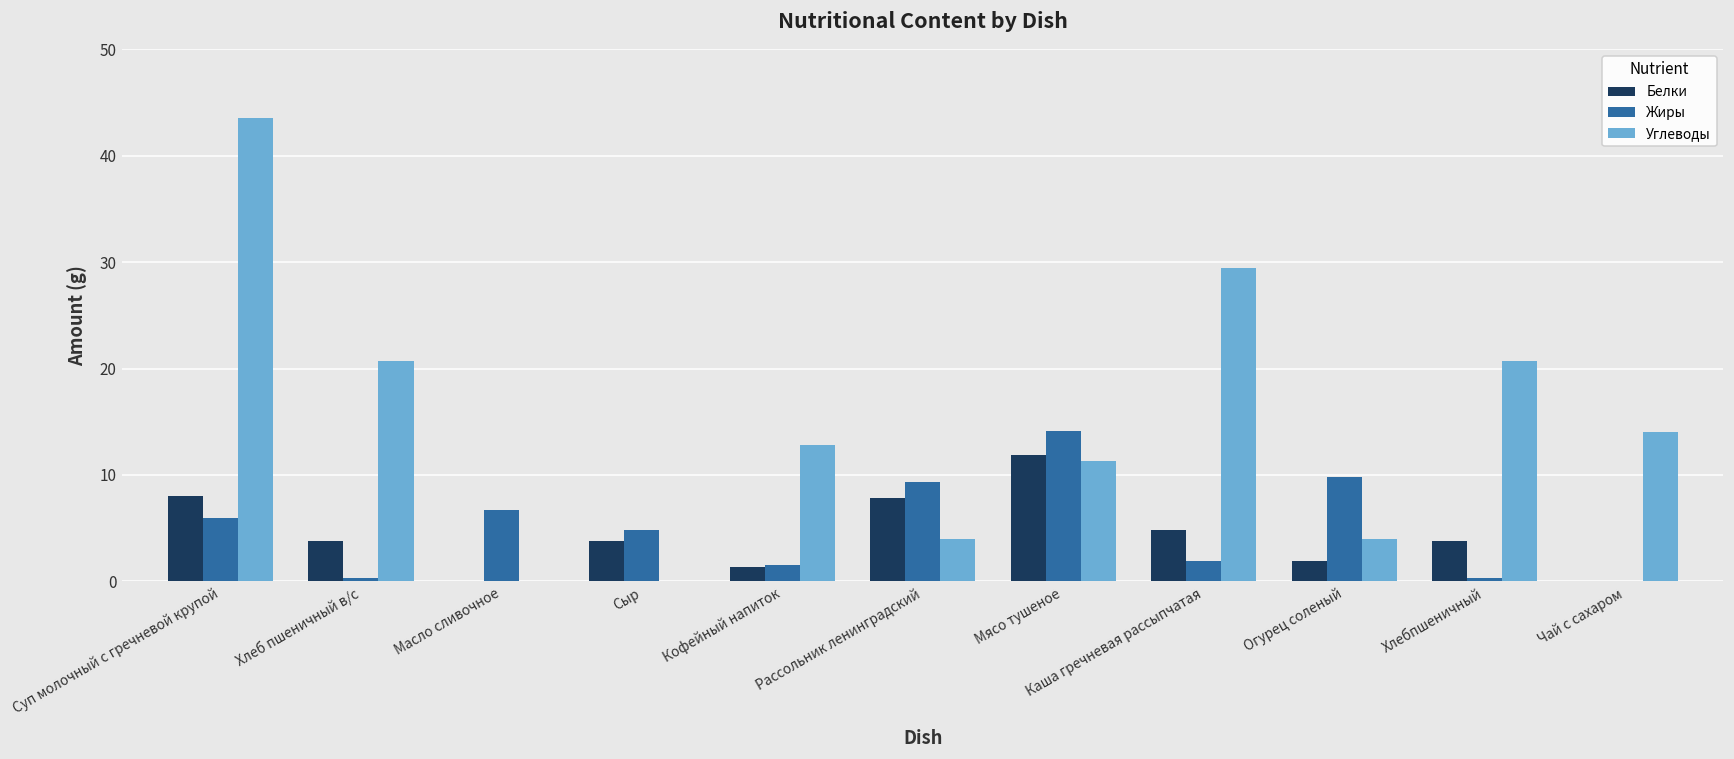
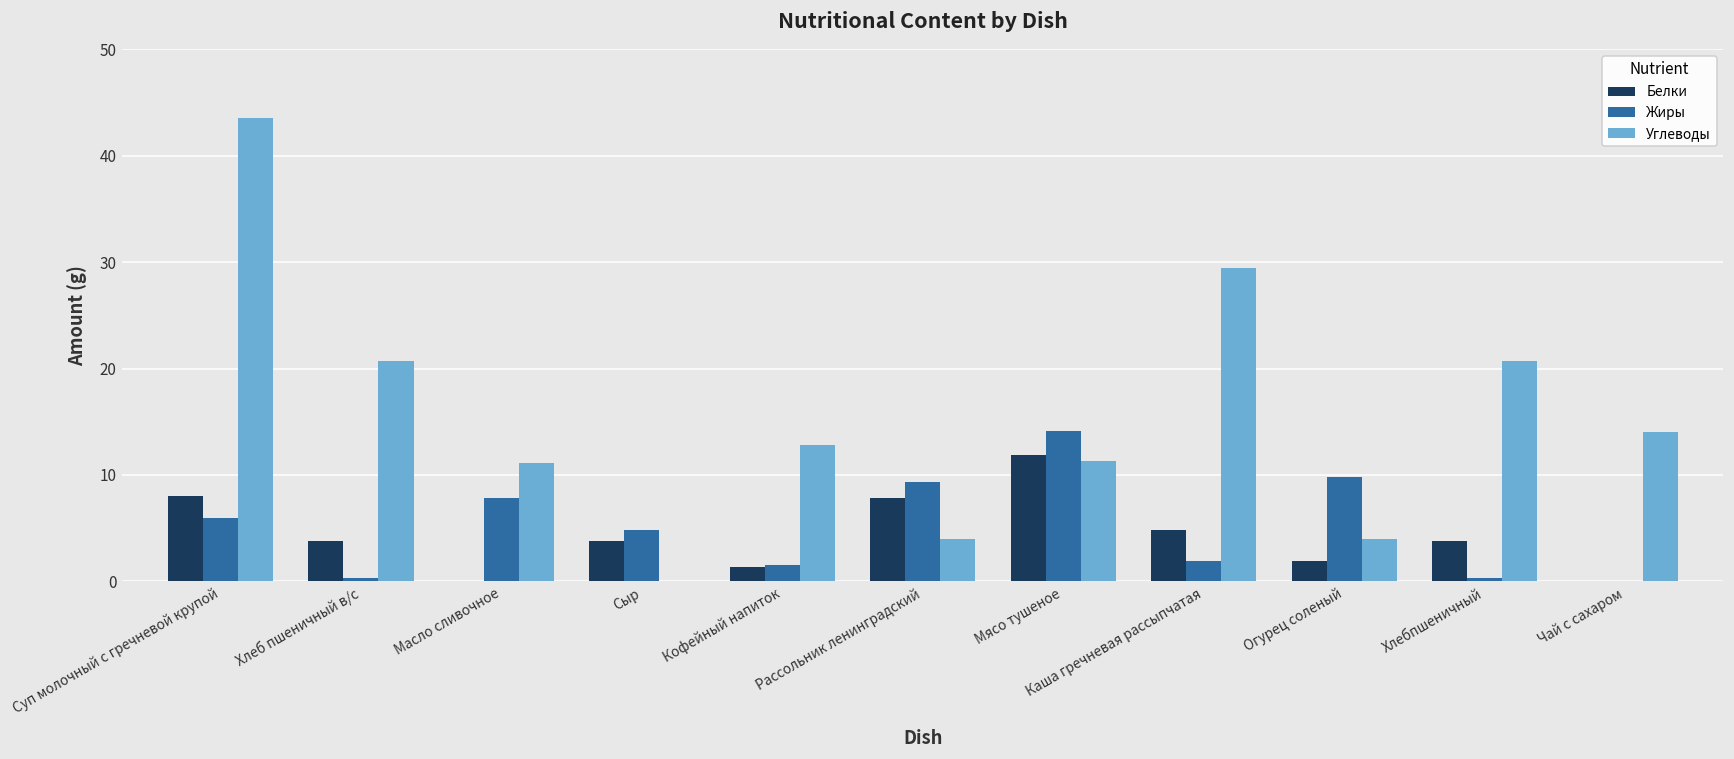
  {
    "Белки": {
      "Суп молочный с гречневой крупой": 8,
      "Хлеб пшеничный в/с": 4,
      "Сыр": 4,
      "Кофейный напиток": 1,
      "Рассольник ленинградский": 8,
      "Мясо тушеное": 12,
      "Каша гречневая рассыпчатая": 5,
      "Огурец соленый": 2,
      "Хлебпшеничный": 4,
      "Чай с сахаром": 0
    },
    "Жиры": {
      "Суп молочный с гречневой крупой": 6,
      "Хлеб пшеничный в/с": 0,
-     "Масло сливочное": 7,
+     "Масло сливочное": 8,
      "Сыр": 5,
      "Кофейный напиток": 2,
      "Рассольник ленинградский": 9,
      "Мясо тушеное": 14,
      "Каша гречневая рассыпчатая": 2,
      "Огурец соленый": 10,
      "Хлебпшеничный": 0,
      "Чай с сахаром": 0
    },
    "Углеводы": {
      "Суп молочный с гречневой крупой": 44,
      "Хлеб пшеничный в/с": 21,
-     "Масло сливочное": 0,
+     "Масло сливочное": 11,
      "Сыр": 0,
      "Кофейный напиток": 13,
      "Рассольник ленинградский": 4,
      "Мясо тушеное": 11,
      "Каша гречневая рассыпчатая": 29,
      "Огурец соленый": 4,
      "Хлебпшеничный": 21,
      "Чай с сахаром": 14
    }
  }
